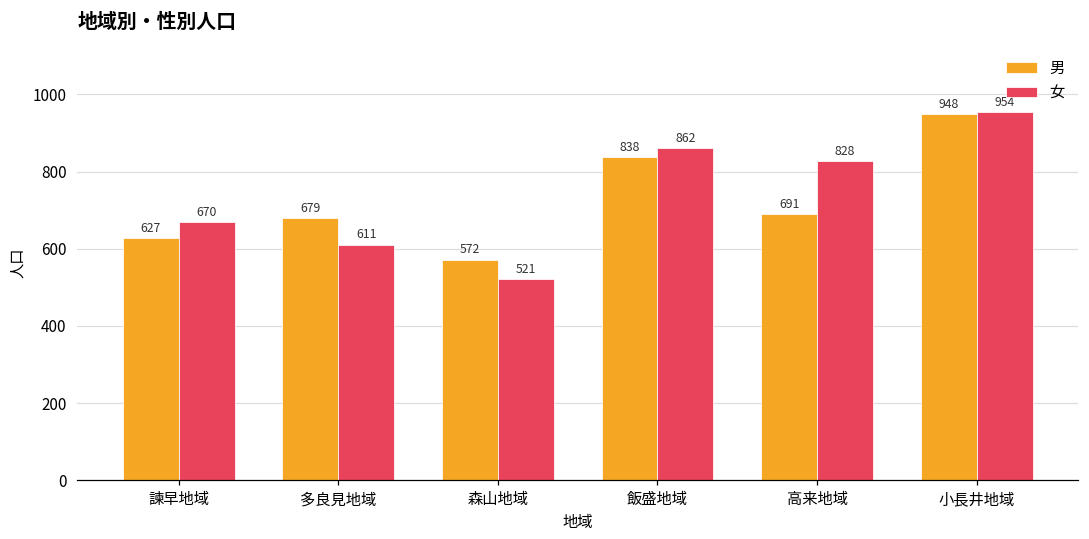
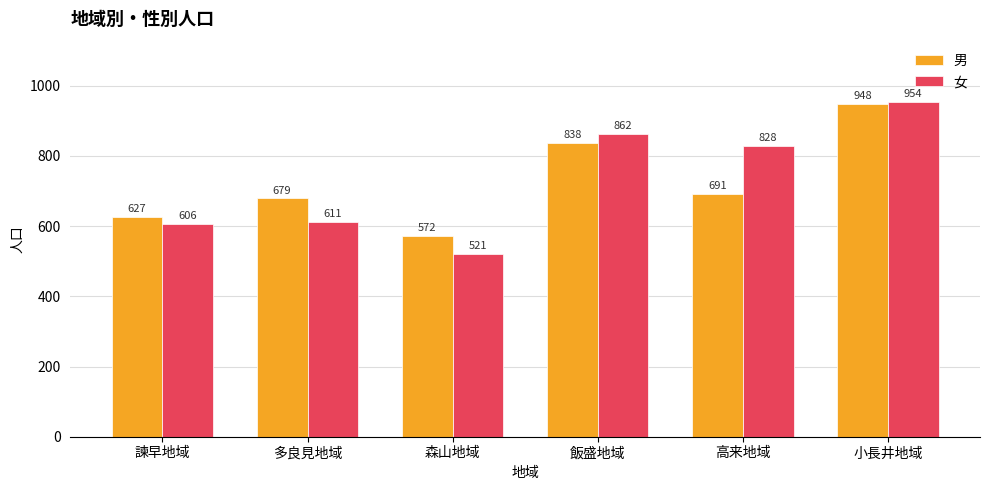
  {
    "男": {
      "諫早地域": 627,
      "多良見地域": 679,
      "森山地域": 572,
      "飯盛地域": 838,
      "高来地域": 691,
      "小長井地域": 948
    },
    "女": {
-     "諫早地域": 670,
+     "諫早地域": 606,
      "多良見地域": 611,
      "森山地域": 521,
      "飯盛地域": 862,
      "高来地域": 828,
      "小長井地域": 954
    }
  }
